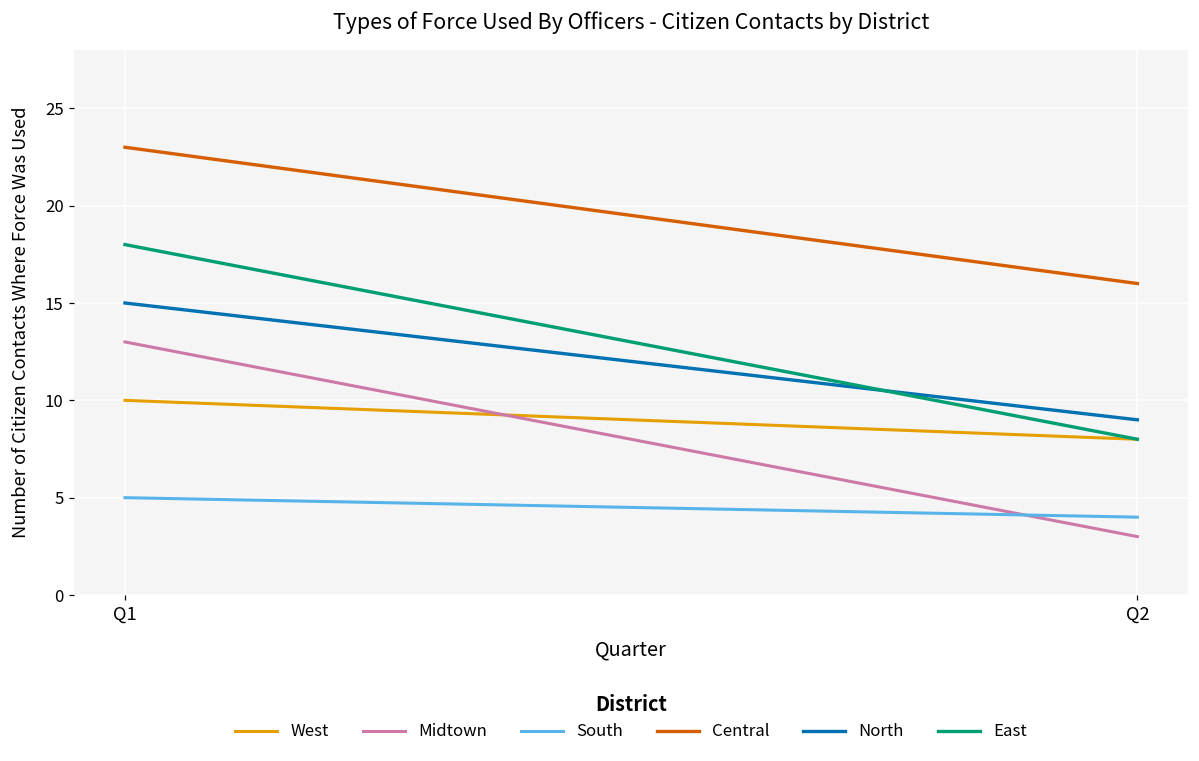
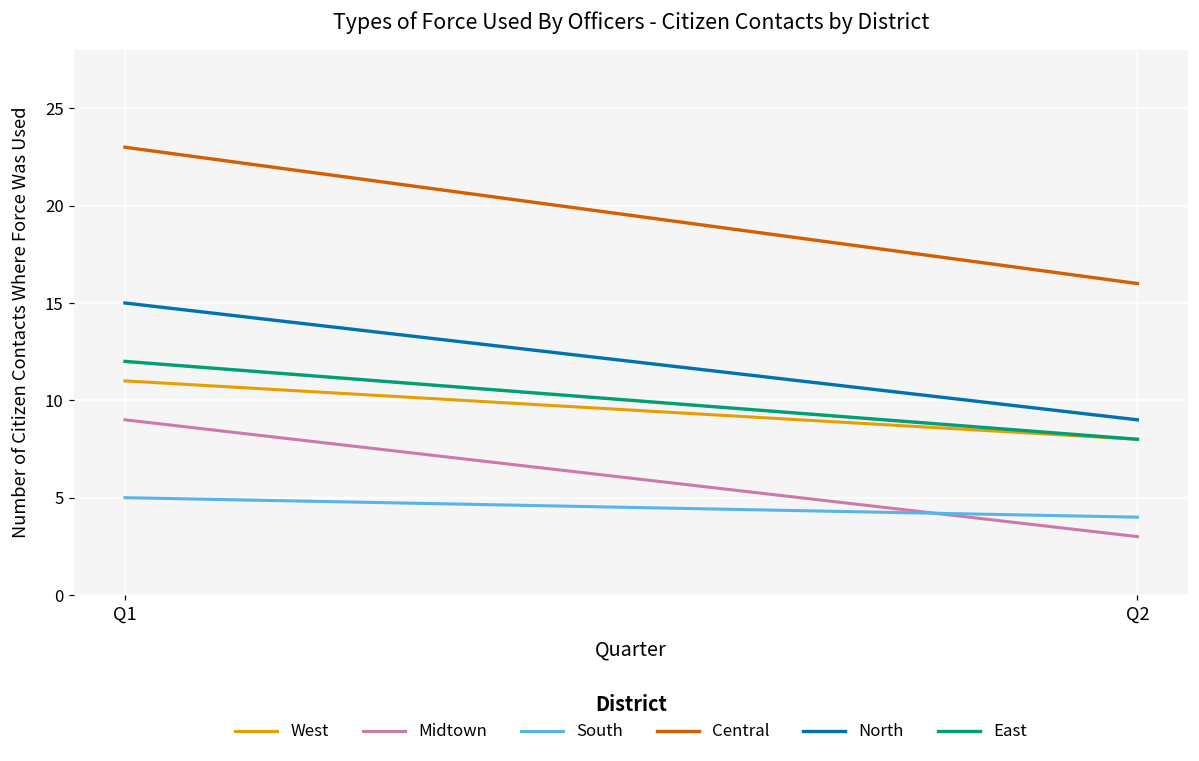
  {
    "West": {
-     "Q1": 10
+     "Q1": 11
    },
    "Midtown": {
-     "Q1": 13,
+     "Q1": 9,
      "Q2": 3
    },
    "South": {
      "Q1": 5,
      "Q2": 4
    },
    "Central": {
      "Q1": 23,
      "Q2": 16
    },
    "North": {
      "Q1": 15,
      "Q2": 9
    },
    "East": {
-     "Q1": 18
+     "Q1": 12
    }
  }
